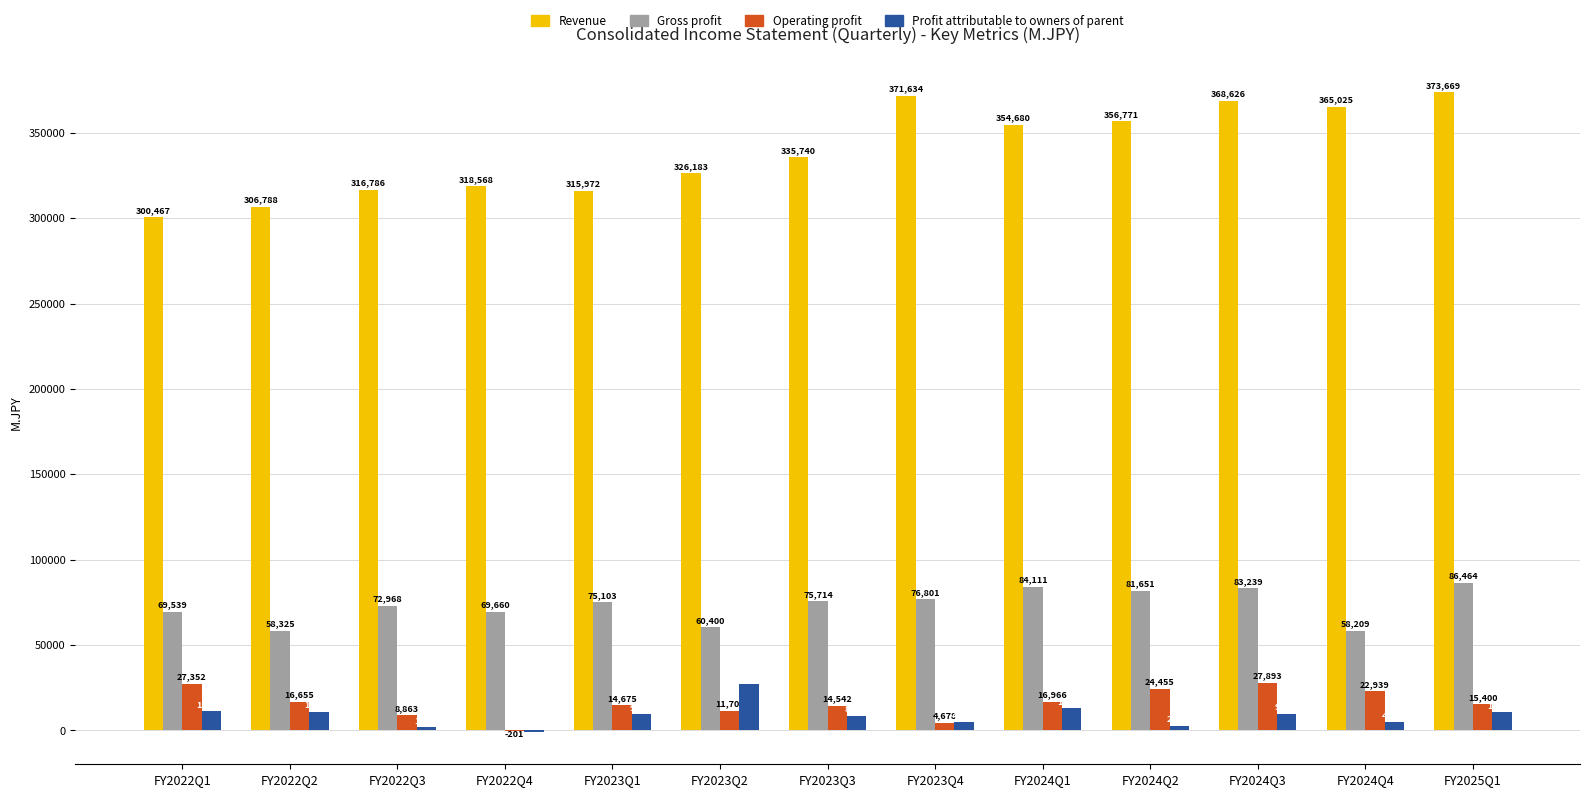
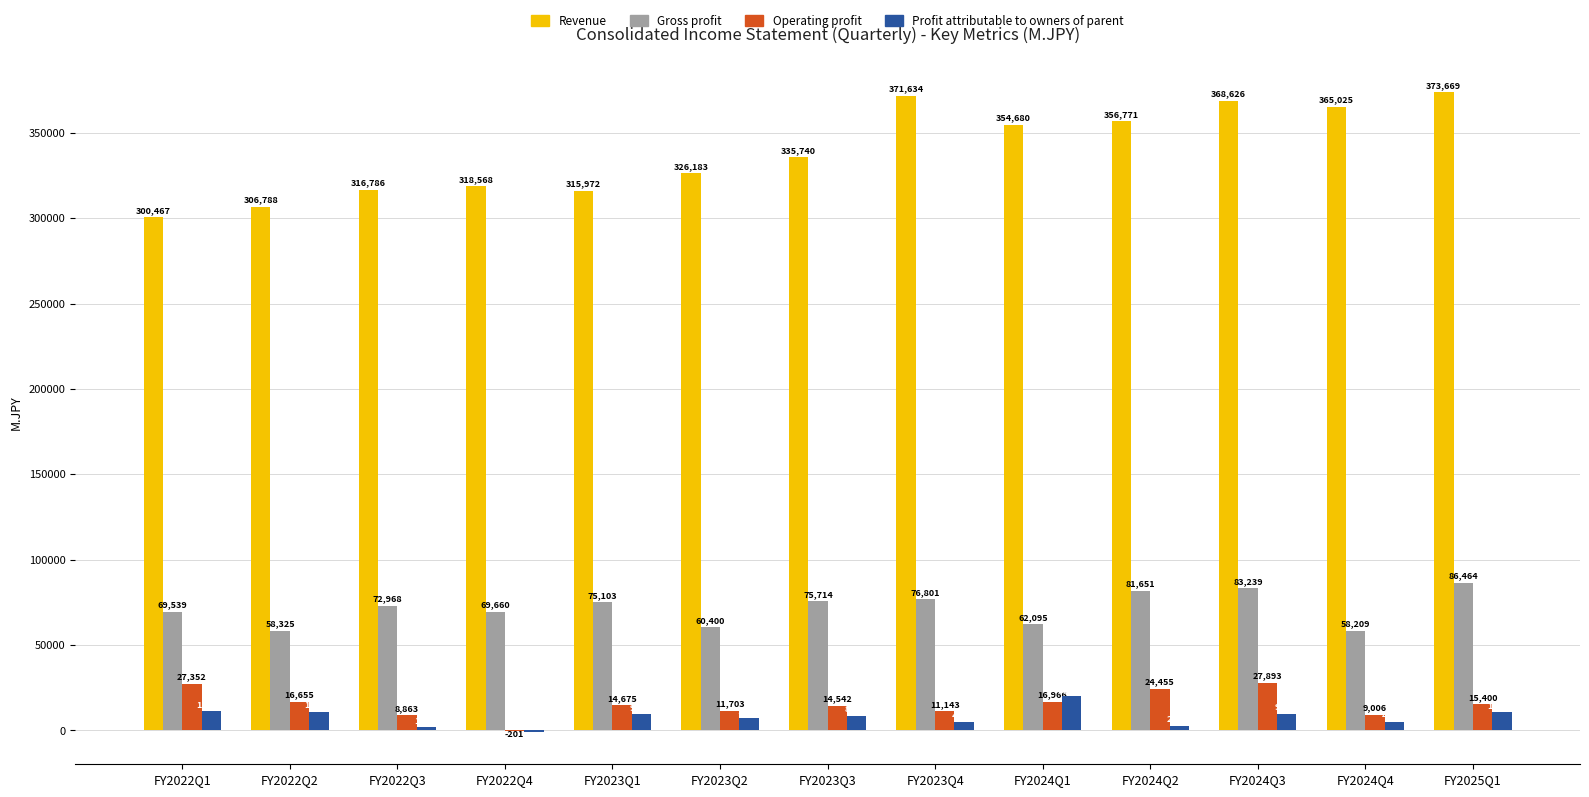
  {
    "Revenue": {
      "FY2022Q1": "300,467",
      "FY2022Q2": "306,788",
      "FY2022Q3": "316,786",
      "FY2022Q4": "318,568",
      "FY2023Q1": "315,972",
      "FY2023Q2": "326,183",
      "FY2023Q3": "335,740",
      "FY2023Q4": "371,634",
      "FY2024Q1": "354,680",
      "FY2024Q2": "356,771",
      "FY2024Q3": "368,626",
      "FY2024Q4": "365,025",
      "FY2025Q1": "373,669"
    },
    "Gross profit": {
      "FY2022Q1": "69,539",
      "FY2022Q2": "58,325",
      "FY2022Q3": "72,968",
      "FY2022Q4": "69,660",
      "FY2023Q1": "75,103",
      "FY2023Q2": "60,400",
      "FY2023Q3": "75,714",
      "FY2023Q4": "76,801",
-     "FY2024Q1": "84,111",
+     "FY2024Q1": "62,095",
      "FY2024Q2": "81,651",
      "FY2024Q3": "83,239",
      "FY2024Q4": "58,209",
      "FY2025Q1": "86,464"
    },
    "Operating profit": {
      "FY2022Q1": "27,352",
      "FY2022Q2": "16,655",
      "FY2022Q3": "8,863",
      "FY2022Q4": "-201",
      "FY2023Q1": "14,675",
      "FY2023Q2": "11,703",
      "FY2023Q3": "14,542",
-     "FY2023Q4": "4,678",
+     "FY2023Q4": "11,143",
      "FY2024Q1": "16,966",
      "FY2024Q2": "24,455",
      "FY2024Q3": "27,893",
-     "FY2024Q4": "22,939",
+     "FY2024Q4": "9,006",
      "FY2025Q1": "15,400"
    },
    "Profit attributable to owners of parent": {
      "FY2022Q1": "11000",
      "FY2022Q2": "11000",
      "FY2022Q3": "2000",
      "FY2023Q1": "9000",
-     "FY2023Q2": "27000",
+     "FY2023Q2": "7000",
      "FY2023Q3": "8000",
      "FY2023Q4": "5000",
-     "FY2024Q1": "13000",
+     "FY2024Q1": "20000",
      "FY2024Q2": "3000",
      "FY2024Q3": "10000",
      "FY2024Q4": "5000",
      "FY2025Q1": "11000"
    }
  }
